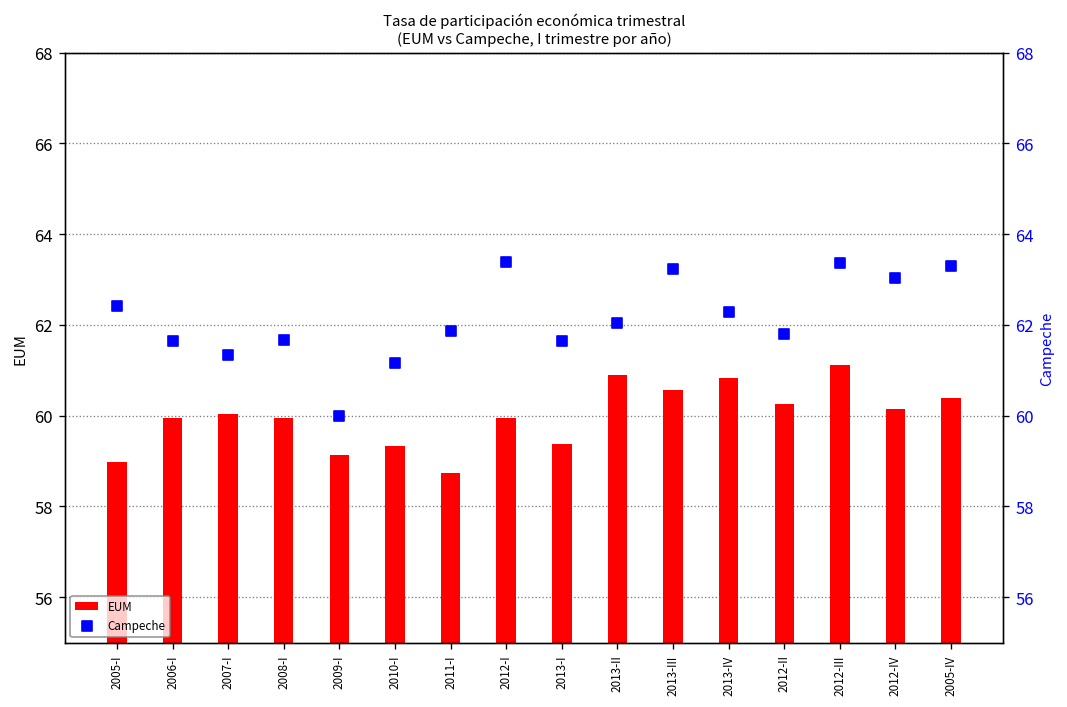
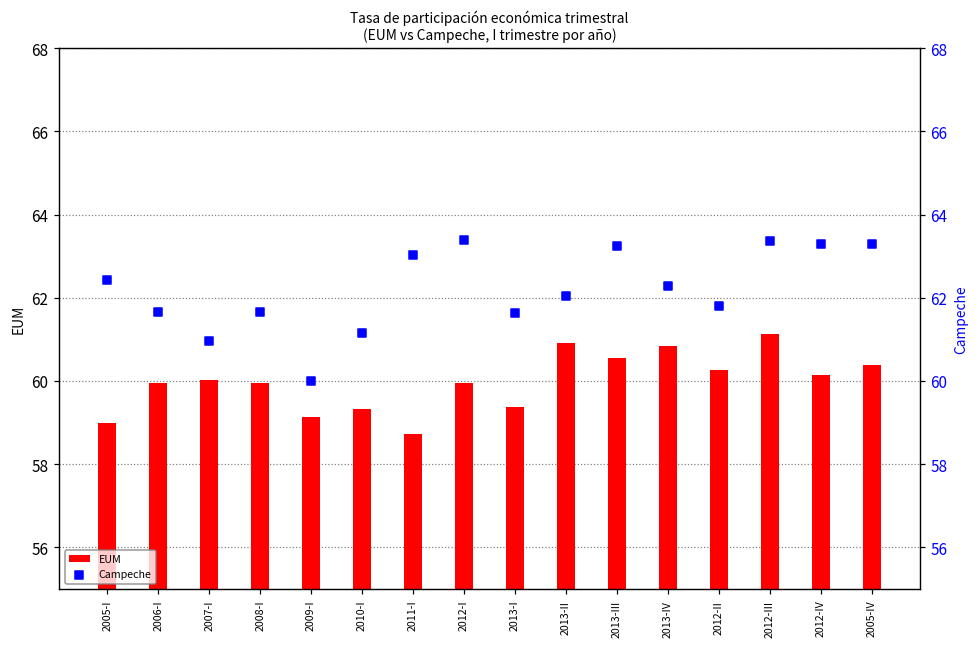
  {
    "EUM": {
      "2005-I": 59.0,
      "2006-I": 59.9,
      "2007-I": 60.0,
      "2008-I": 59.9,
      "2009-I": 59.1,
      "2010-I": 59.3,
      "2011-I": 58.7,
      "2012-I": 60.0,
      "2013-I": 59.4,
      "2013-II": 60.9,
      "2013-III": 60.6,
      "2013-IV": 60.8,
      "2012-II": 60.3,
      "2012-III": 61.1,
      "2012-IV": 60.1,
      "2005-IV": 60.4
    },
    "Campeche": {
-     "2007-I": 61.3,
-     "2011-I": 61.9,
-     "2012-IV": 63.0
+     "2007-I": 61.0,
+     "2011-I": 63.0,
+     "2012-IV": 63.3
    }
  }
